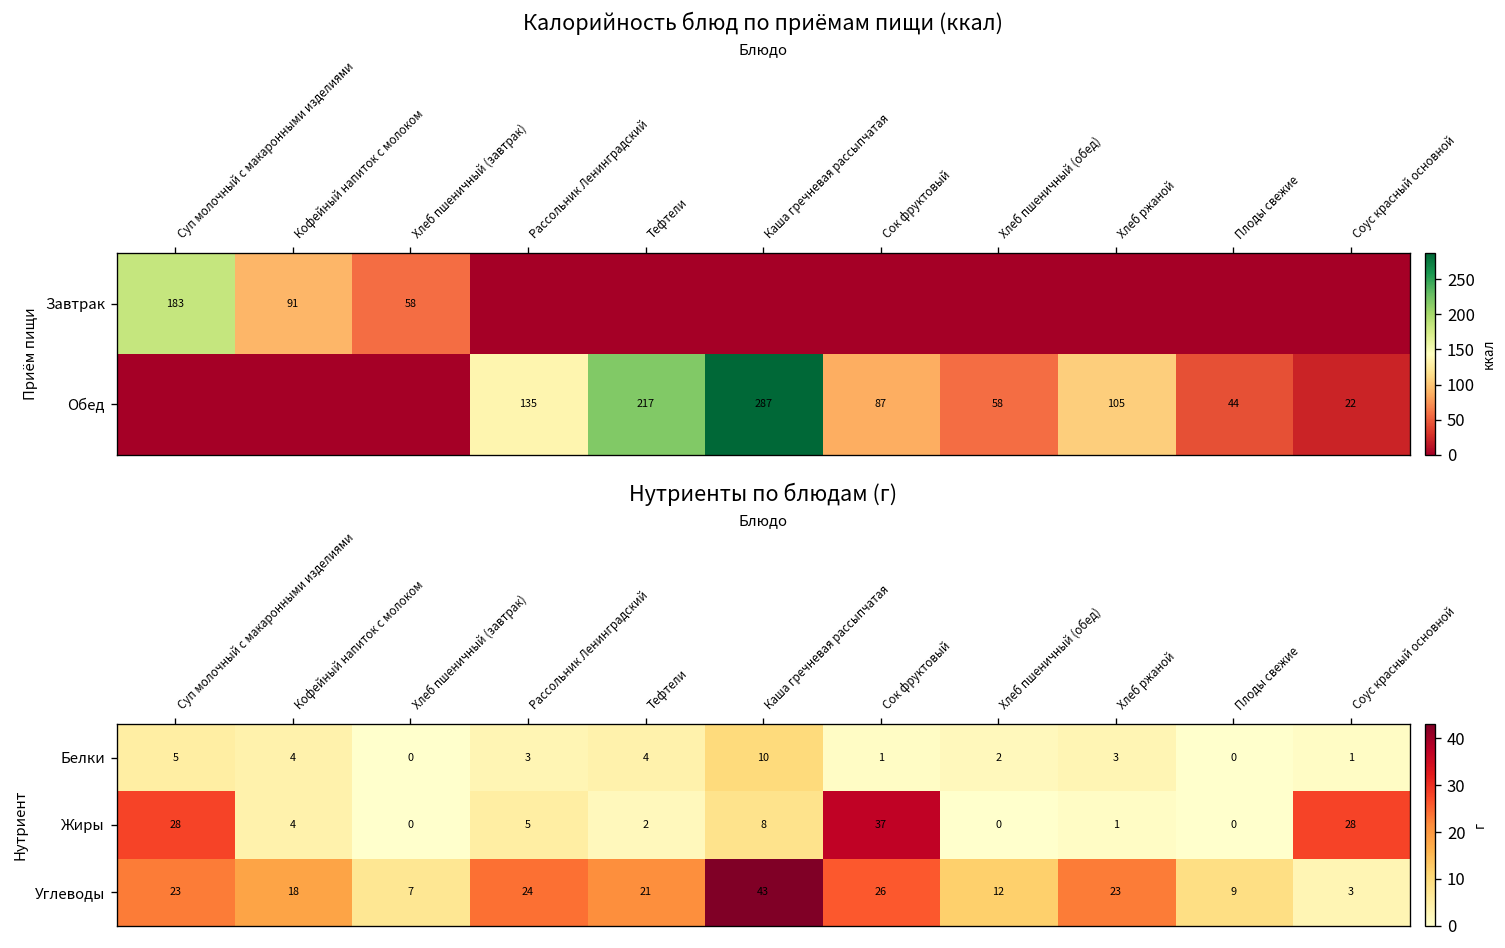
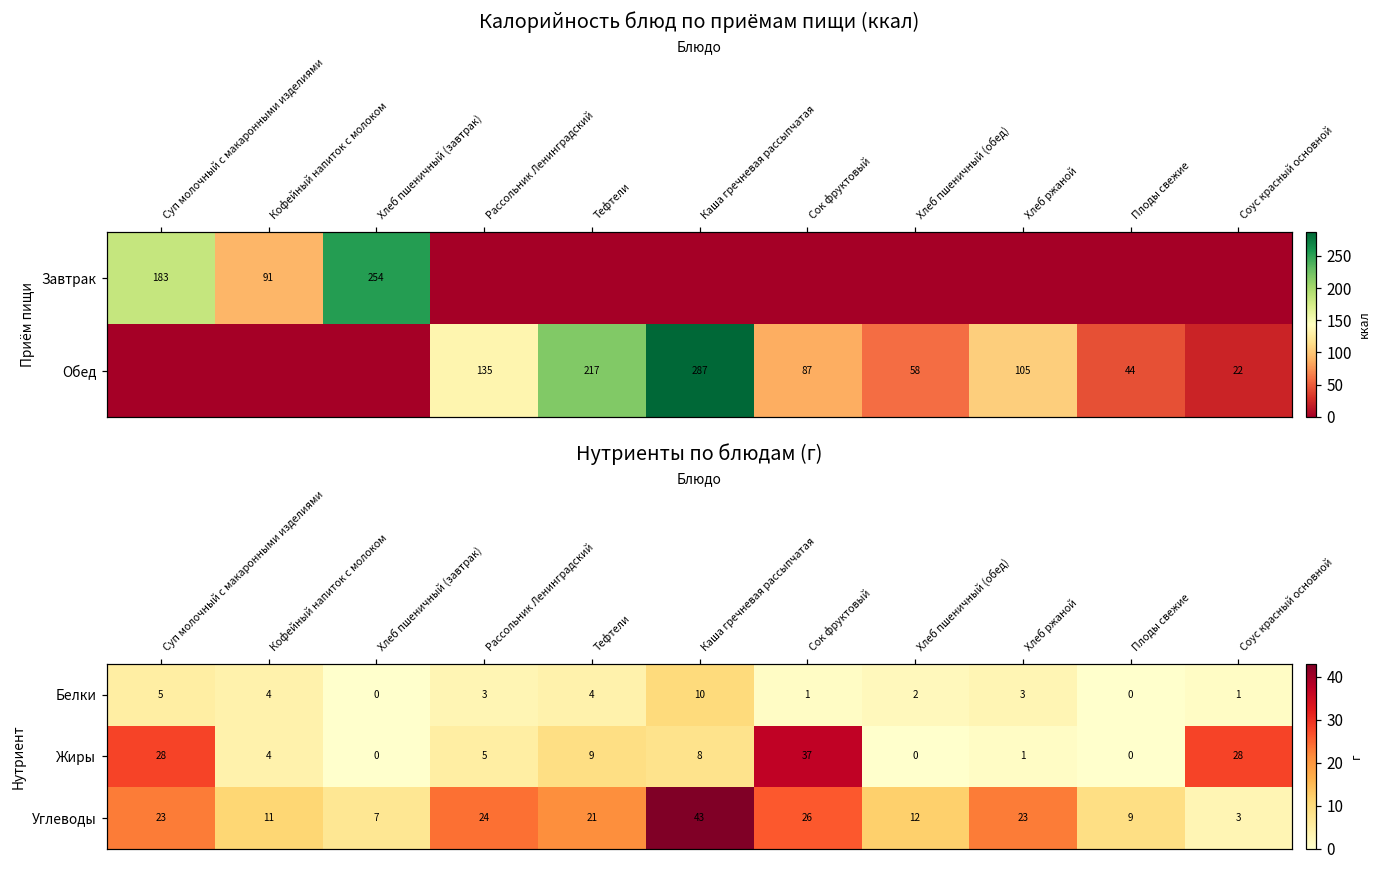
  {
    "Калорийность блюд по приёмам пищи (ккал)": {
      "Завтрак": {
        "Суп молочный с макаронными изделиями": 183,
        "Кофейный напиток с молоком": 91,
-       "Хлеб пшеничный (завтрак)": 58
+       "Хлеб пшеничный (завтрак)": 254
      },
      "Обед": {
        "Рассольник Ленинградский": 135,
        "Тефтели": 217,
        "Каша гречневая рассыпчатая": 287,
        "Сок фруктовый": 87,
        "Хлеб пшеничный (обед)": 58,
        "Хлеб ржаной": 105,
        "Плоды свежие": 44,
        "Соус красный основной": 22
      }
    },
    "Нутриенты по блюдам (г)": {
      "Белки": {
        "Суп молочный с макаронными изделиями": 5,
        "Кофейный напиток с молоком": 4,
        "Хлеб пшеничный (завтрак)": 0,
        "Рассольник Ленинградский": 3,
        "Тефтели": 4,
        "Каша гречневая рассыпчатая": 10,
        "Сок фруктовый": 1,
        "Хлеб пшеничный (обед)": 2,
        "Хлеб ржаной": 3,
        "Плоды свежие": 0,
        "Соус красный основной": 1
      },
      "Жиры": {
        "Суп молочный с макаронными изделиями": 28,
        "Кофейный напиток с молоком": 4,
        "Хлеб пшеничный (завтрак)": 0,
        "Рассольник Ленинградский": 5,
-       "Тефтели": 2,
+       "Тефтели": 9,
        "Каша гречневая рассыпчатая": 8,
        "Сок фруктовый": 37,
        "Хлеб пшеничный (обед)": 0,
        "Хлеб ржаной": 1,
        "Плоды свежие": 0,
        "Соус красный основной": 28
      },
      "Углеводы": {
        "Суп молочный с макаронными изделиями": 23,
-       "Кофейный напиток с молоком": 18,
+       "Кофейный напиток с молоком": 11,
        "Хлеб пшеничный (завтрак)": 7,
        "Рассольник Ленинградский": 24,
        "Тефтели": 21,
        "Каша гречневая рассыпчатая": 43,
        "Сок фруктовый": 26,
        "Хлеб пшеничный (обед)": 12,
        "Хлеб ржаной": 23,
        "Плоды свежие": 9,
        "Соус красный основной": 3
      }
    }
  }
